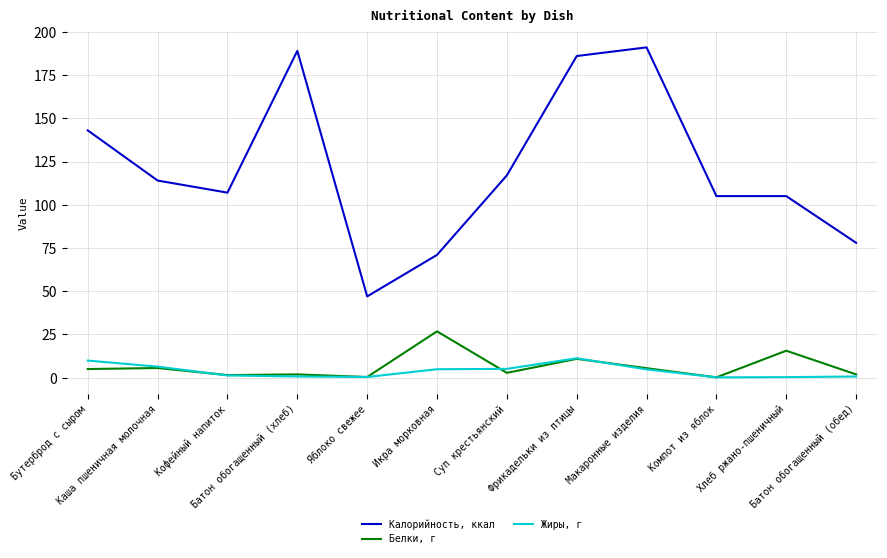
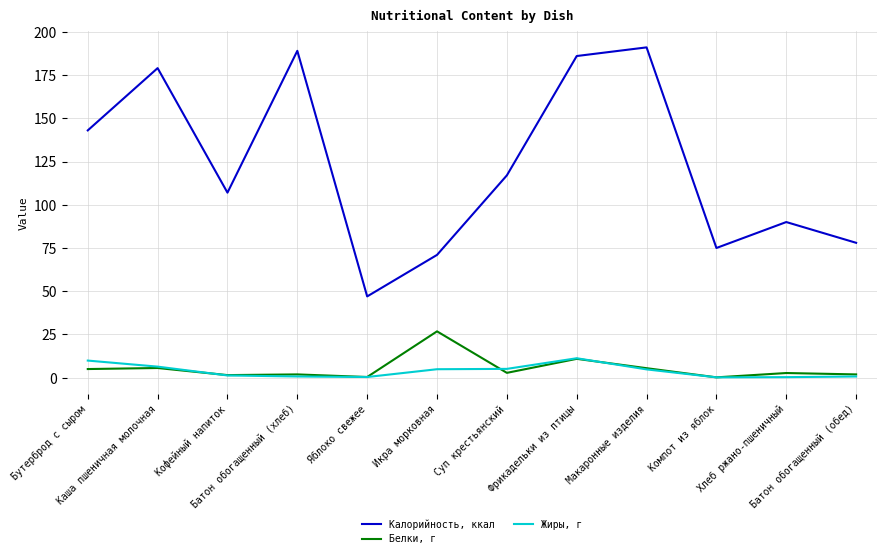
  {
    "Калорийность, ккал": {
      "Бутерброд с сыром": 143,
-     "Каша пшеничная молочная": 114,
+     "Каша пшеничная молочная": 179,
      "Кофейный напиток": 107,
      "Батон обогащенный (хлеб)": 189,
      "Яблоко свежее": 47,
      "Икра морковная": 71,
      "Суп крестьянский": 117,
      "Фрикадельки из птицы": 186,
      "Макаронные изделия": 191,
-     "Компот из яблок": 105,
-     "Хлеб ржано-пшеничный": 105,
+     "Компот из яблок": 75,
+     "Хлеб ржано-пшеничный": 90,
      "Батон обогащенный (обед)": 78
    },
    "Белки, г": {
      "Бутерброд с сыром": 5,
      "Икра морковная": 27,
      "Суп крестьянский": 3,
-     "Хлеб ржано-пшеничный": 16
+     "Хлеб ржано-пшеничный": 3
    },
    "Жиры, г": {
      "Бутерброд с сыром": 10,
      "Икра морковная": 5,
      "Суп крестьянский": 5,
      "Хлеб ржано-пшеничный": 0
    }
  }
